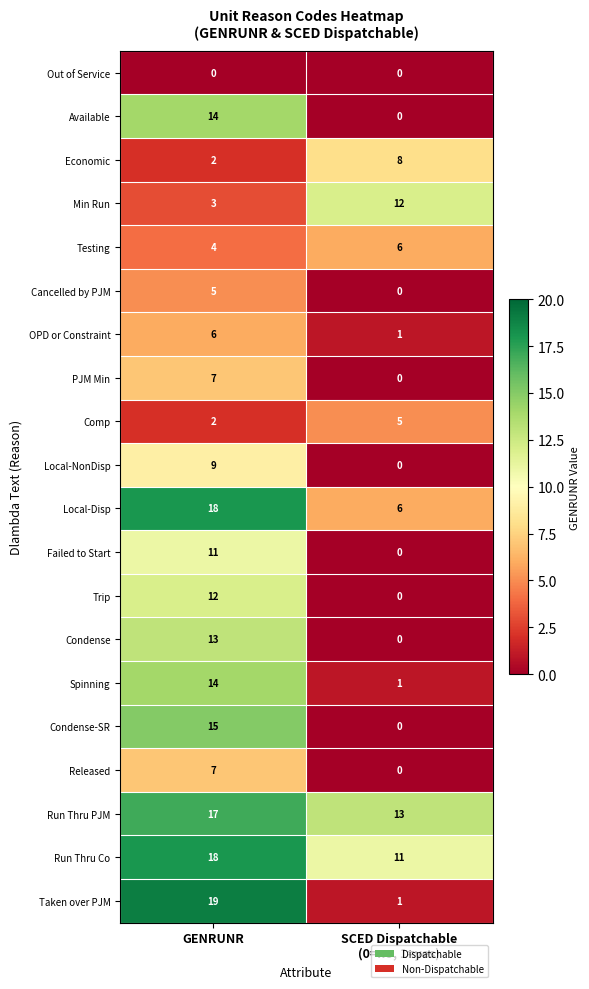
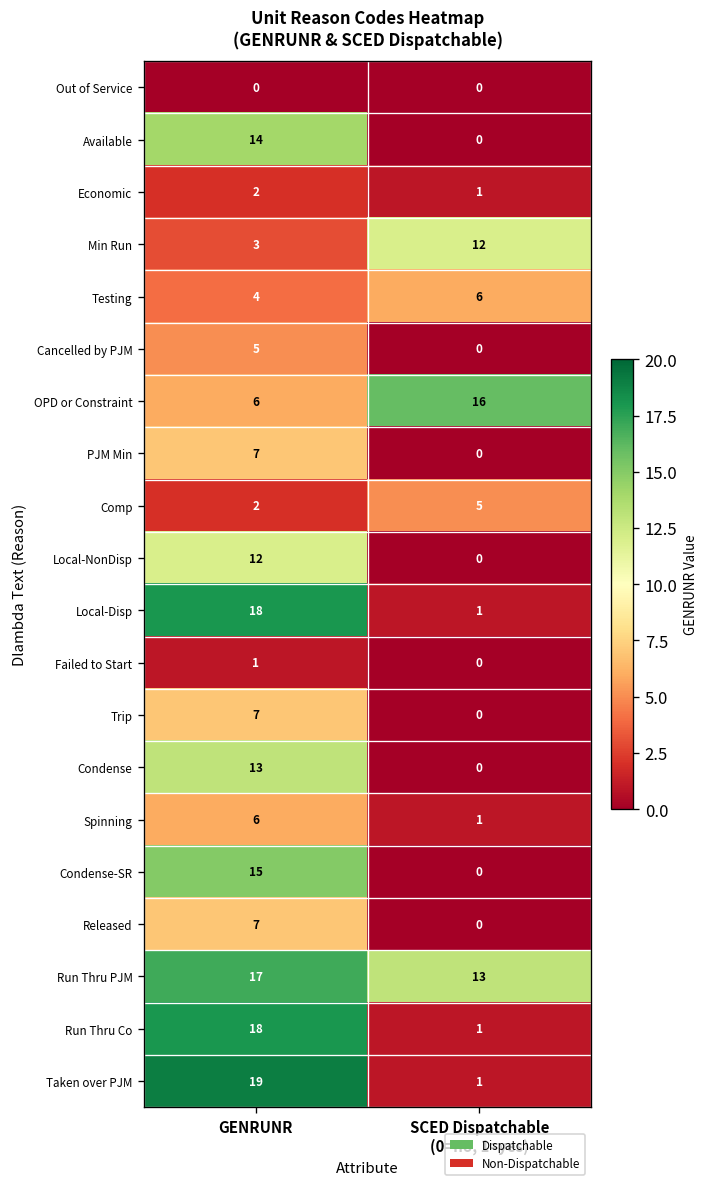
  {
    "Out of Service": {
      "GENRUNR": 0,
      "SCED Dispatchable (0=no, 1=yes)": 0
    },
    "Available": {
      "GENRUNR": 14,
      "SCED Dispatchable (0=no, 1=yes)": 0
    },
    "Economic": {
      "GENRUNR": 2,
-     "SCED Dispatchable (0=no, 1=yes)": 8
+     "SCED Dispatchable (0=no, 1=yes)": 1
    },
    "Min Run": {
      "GENRUNR": 3,
      "SCED Dispatchable (0=no, 1=yes)": 12
    },
    "Testing": {
      "GENRUNR": 4,
      "SCED Dispatchable (0=no, 1=yes)": 6
    },
    "Cancelled by PJM": {
      "GENRUNR": 5,
      "SCED Dispatchable (0=no, 1=yes)": 0
    },
    "OPD or Constraint": {
      "GENRUNR": 6,
-     "SCED Dispatchable (0=no, 1=yes)": 1
+     "SCED Dispatchable (0=no, 1=yes)": 16
    },
    "PJM Min": {
      "GENRUNR": 7,
      "SCED Dispatchable (0=no, 1=yes)": 0
    },
    "Comp": {
      "GENRUNR": 2,
      "SCED Dispatchable (0=no, 1=yes)": 5
    },
    "Local-NonDisp": {
-     "GENRUNR": 9,
+     "GENRUNR": 12,
      "SCED Dispatchable (0=no, 1=yes)": 0
    },
    "Local-Disp": {
      "GENRUNR": 18,
-     "SCED Dispatchable (0=no, 1=yes)": 6
+     "SCED Dispatchable (0=no, 1=yes)": 1
    },
    "Failed to Start": {
-     "GENRUNR": 11,
+     "GENRUNR": 1,
      "SCED Dispatchable (0=no, 1=yes)": 0
    },
    "Trip": {
-     "GENRUNR": 12,
+     "GENRUNR": 7,
      "SCED Dispatchable (0=no, 1=yes)": 0
    },
    "Condense": {
      "GENRUNR": 13,
      "SCED Dispatchable (0=no, 1=yes)": 0
    },
    "Spinning": {
-     "GENRUNR": 14,
+     "GENRUNR": 6,
      "SCED Dispatchable (0=no, 1=yes)": 1
    },
    "Condense-SR": {
      "GENRUNR": 15,
      "SCED Dispatchable (0=no, 1=yes)": 0
    },
    "Released": {
      "GENRUNR": 7,
      "SCED Dispatchable (0=no, 1=yes)": 0
    },
    "Run Thru PJM": {
      "GENRUNR": 17,
      "SCED Dispatchable (0=no, 1=yes)": 13
    },
    "Run Thru Co": {
      "GENRUNR": 18,
-     "SCED Dispatchable (0=no, 1=yes)": 11
+     "SCED Dispatchable (0=no, 1=yes)": 1
    },
    "Taken over PJM": {
      "GENRUNR": 19,
      "SCED Dispatchable (0=no, 1=yes)": 1
    }
  }
